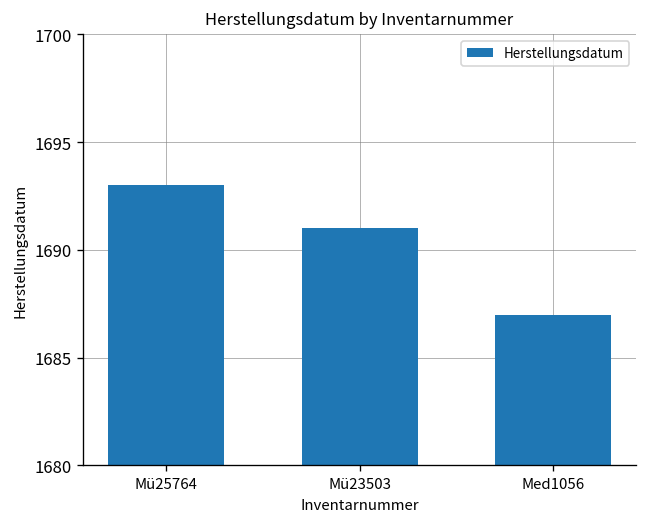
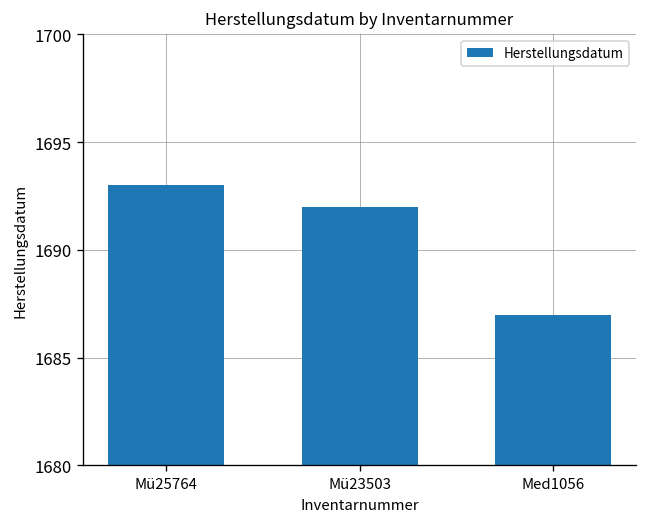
  {
    "Mü25764": 1693,
-   "Mü23503": 1691,
+   "Mü23503": 1692,
    "Med1056": 1687
  }
